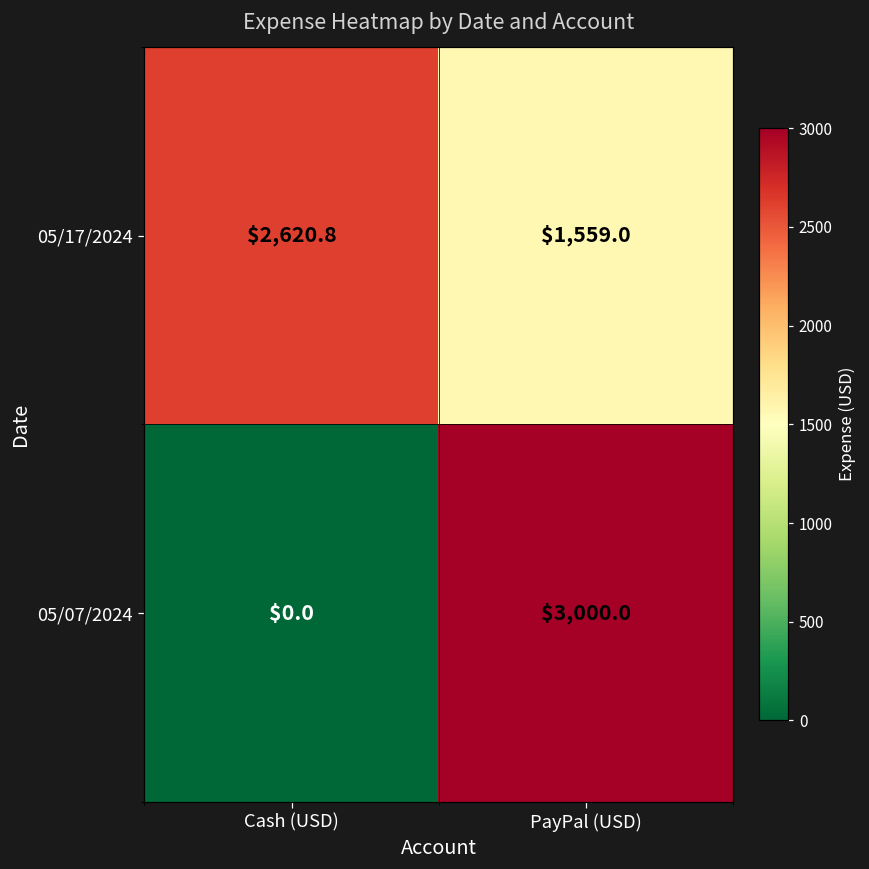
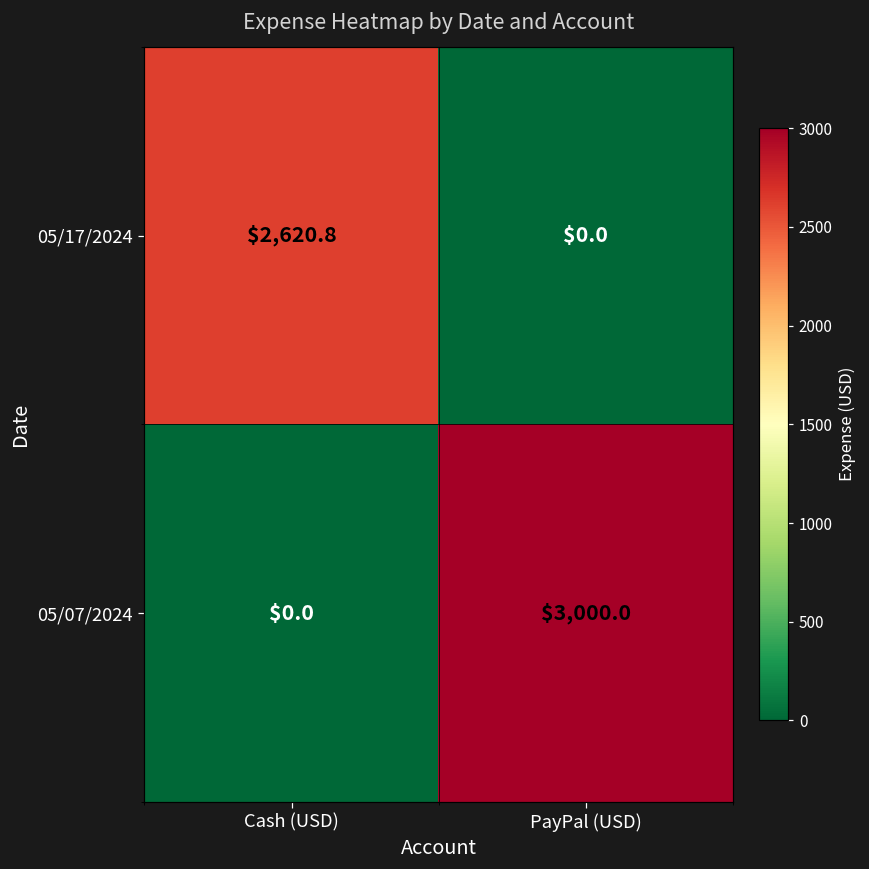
  {
    "05/17/2024": {
      "Cash (USD)": "$2,620.8",
-     "PayPal (USD)": "$1,559.0"
+     "PayPal (USD)": "$0.0"
    },
    "05/07/2024": {
      "Cash (USD)": "$0.0",
      "PayPal (USD)": "$3,000.0"
    }
  }
